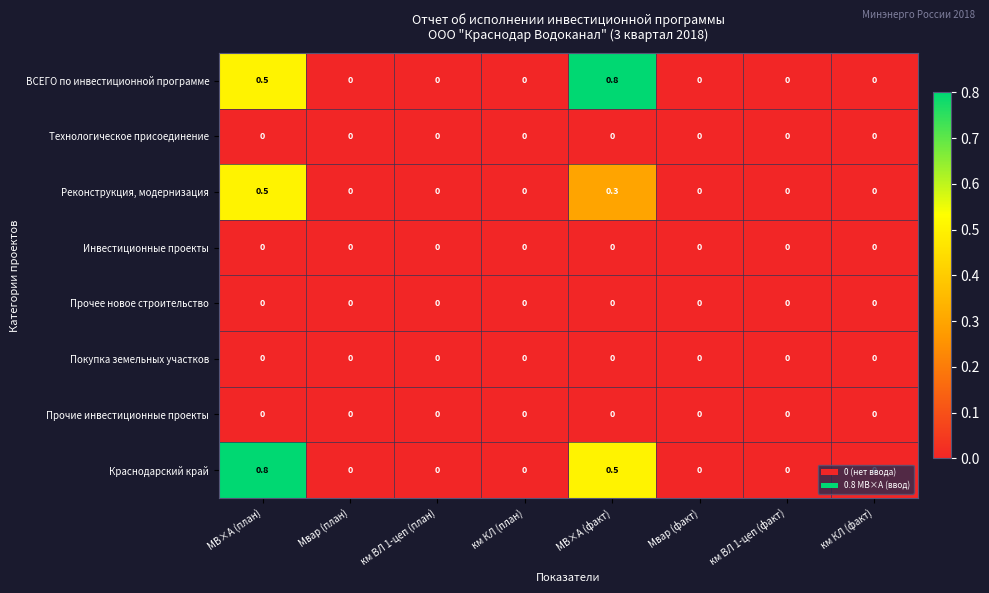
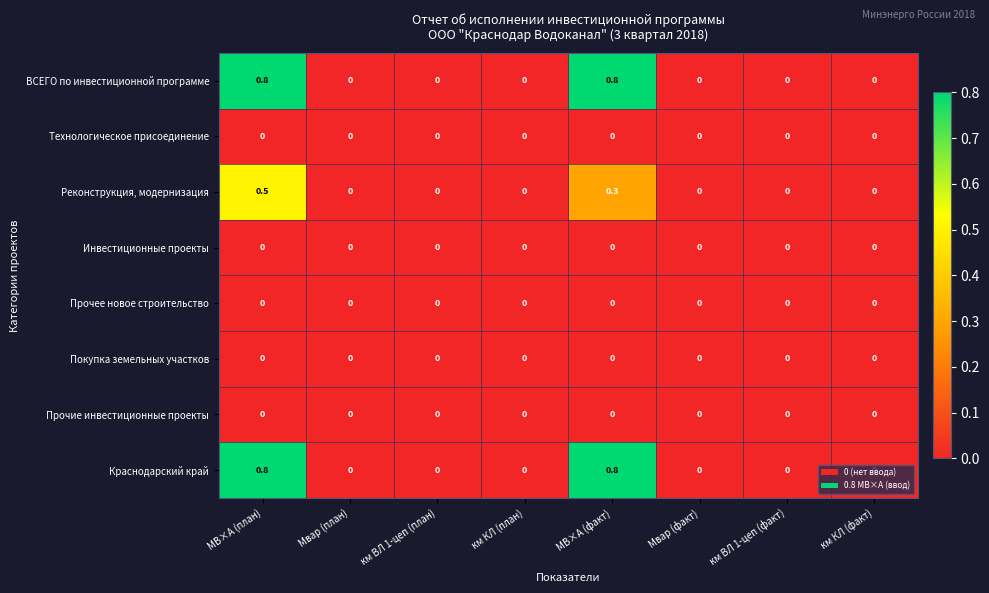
  {
    "ВСЕГО по инвестиционной программе": {
-     "МВ×А (план)": 0.5,
+     "МВ×А (план)": 0.8,
      "Мвар (план)": 0,
      "км ВЛ 1-цеп (план)": 0,
      "км КЛ (план)": 0,
      "МВ×А (факт)": 0.8,
      "Мвар (факт)": 0,
      "км ВЛ 1-цеп (факт)": 0,
      "км КЛ (факт)": 0
    },
    "Технологическое присоединение": {
      "МВ×А (план)": 0,
      "Мвар (план)": 0,
      "км ВЛ 1-цеп (план)": 0,
      "км КЛ (план)": 0,
      "МВ×А (факт)": 0,
      "Мвар (факт)": 0,
      "км ВЛ 1-цеп (факт)": 0,
      "км КЛ (факт)": 0
    },
    "Реконструкция, модернизация": {
      "МВ×А (план)": 0.5,
      "Мвар (план)": 0,
      "км ВЛ 1-цеп (план)": 0,
      "км КЛ (план)": 0,
      "МВ×А (факт)": 0.3,
      "Мвар (факт)": 0,
      "км ВЛ 1-цеп (факт)": 0,
      "км КЛ (факт)": 0
    },
    "Инвестиционные проекты": {
      "МВ×А (план)": 0,
      "Мвар (план)": 0,
      "км ВЛ 1-цеп (план)": 0,
      "км КЛ (план)": 0,
      "МВ×А (факт)": 0,
      "Мвар (факт)": 0,
      "км ВЛ 1-цеп (факт)": 0,
      "км КЛ (факт)": 0
    },
    "Прочее новое строительство": {
      "МВ×А (план)": 0,
      "Мвар (план)": 0,
      "км ВЛ 1-цеп (план)": 0,
      "км КЛ (план)": 0,
      "МВ×А (факт)": 0,
      "Мвар (факт)": 0,
      "км ВЛ 1-цеп (факт)": 0,
      "км КЛ (факт)": 0
    },
    "Покупка земельных участков": {
      "МВ×А (план)": 0,
      "Мвар (план)": 0,
      "км ВЛ 1-цеп (план)": 0,
      "км КЛ (план)": 0,
      "МВ×А (факт)": 0,
      "Мвар (факт)": 0,
      "км ВЛ 1-цеп (факт)": 0,
      "км КЛ (факт)": 0
    },
    "Прочие инвестиционные проекты": {
      "МВ×А (план)": 0,
      "Мвар (план)": 0,
      "км ВЛ 1-цеп (план)": 0,
      "км КЛ (план)": 0,
      "МВ×А (факт)": 0,
      "Мвар (факт)": 0,
      "км ВЛ 1-цеп (факт)": 0,
      "км КЛ (факт)": 0
    },
    "Краснодарский край": {
      "МВ×А (план)": 0.8,
      "Мвар (план)": 0,
      "км ВЛ 1-цеп (план)": 0,
      "км КЛ (план)": 0,
-     "МВ×А (факт)": 0.5,
+     "МВ×А (факт)": 0.8,
      "Мвар (факт)": 0,
      "км ВЛ 1-цеп (факт)": 0
    }
  }
